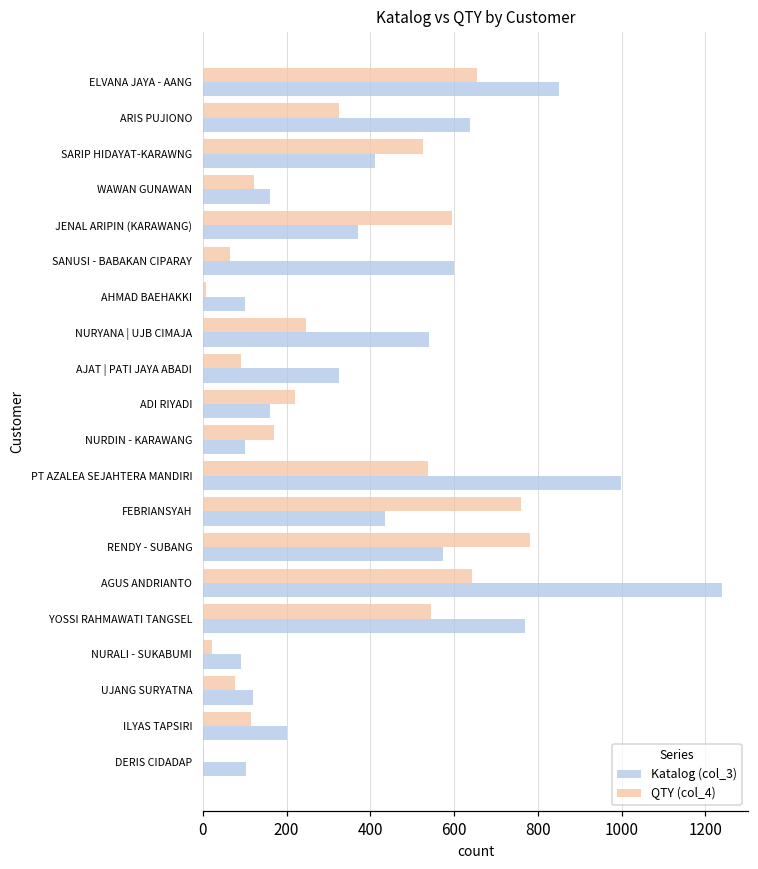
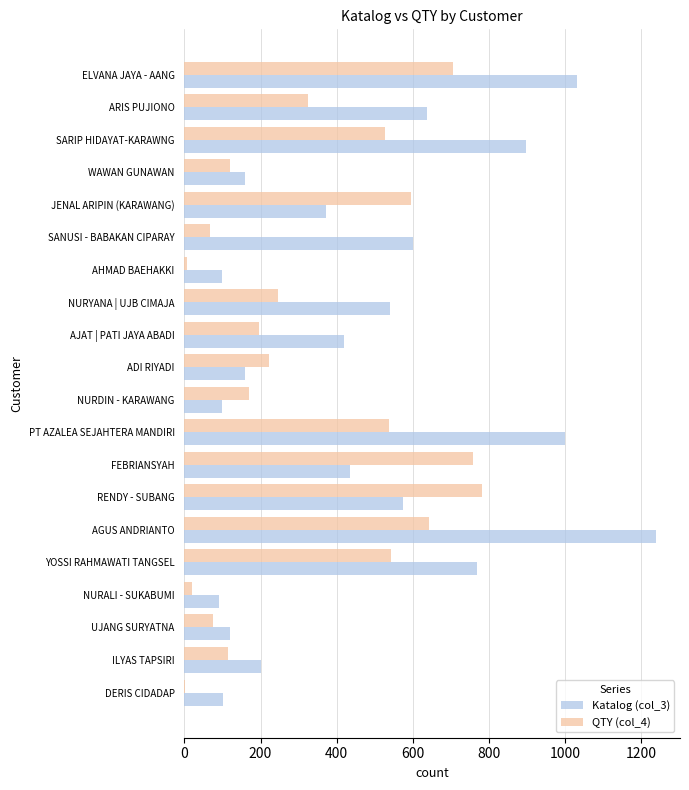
  {
    "Katalog (col_3)": {
-     "ELVANA JAYA - AANG": 850,
+     "ELVANA JAYA - AANG": 1030,
      "ARIS PUJIONO": 640,
-     "SARIP HIDAYAT-KARAWNG": 410,
+     "SARIP HIDAYAT-KARAWNG": 900,
      "WAWAN GUNAWAN": 160,
      "JENAL ARIPIN (KARAWANG)": 370,
      "SANUSI - BABAKAN CIPARAY": 600,
      "AHMAD BAEHAKKI": 100,
      "NURYANA | UJB CIMAJA": 540,
-     "AJAT | PATI JAYA ABADI": 330,
+     "AJAT | PATI JAYA ABADI": 420,
      "ADI RIYADI": 160,
      "NURDIN - KARAWANG": 100,
      "PT AZALEA SEJAHTERA MANDIRI": 1000,
      "FEBRIANSYAH": 440,
      "RENDY - SUBANG": 570,
      "AGUS ANDRIANTO": 1240,
      "YOSSI RAHMAWATI TANGSEL": 770,
      "NURALI - SUKABUMI": 90,
      "UJANG SURYATNA": 120,
      "ILYAS TAPSIRI": 200,
      "DERIS CIDADAP": 100
    },
    "QTY (col_4)": {
-     "ELVANA JAYA - AANG": 650,
+     "ELVANA JAYA - AANG": 710,
      "ARIS PUJIONO": 330,
      "SARIP HIDAYAT-KARAWNG": 530,
      "WAWAN GUNAWAN": 120,
      "JENAL ARIPIN (KARAWANG)": 600,
      "SANUSI - BABAKAN CIPARAY": 70,
      "AHMAD BAEHAKKI": 10,
      "NURYANA | UJB CIMAJA": 250,
-     "AJAT | PATI JAYA ABADI": 90,
+     "AJAT | PATI JAYA ABADI": 200,
      "ADI RIYADI": 220,
      "NURDIN - KARAWANG": 170,
      "PT AZALEA SEJAHTERA MANDIRI": 540,
      "FEBRIANSYAH": 760,
      "RENDY - SUBANG": 780,
      "AGUS ANDRIANTO": 640,
      "YOSSI RAHMAWATI TANGSEL": 540,
      "NURALI - SUKABUMI": 20,
      "UJANG SURYATNA": 80,
      "ILYAS TAPSIRI": 110
    }
  }
